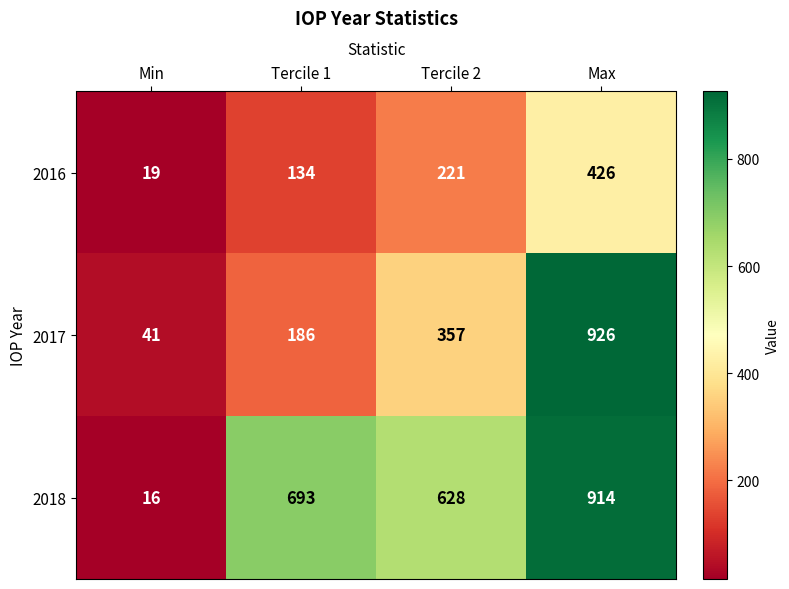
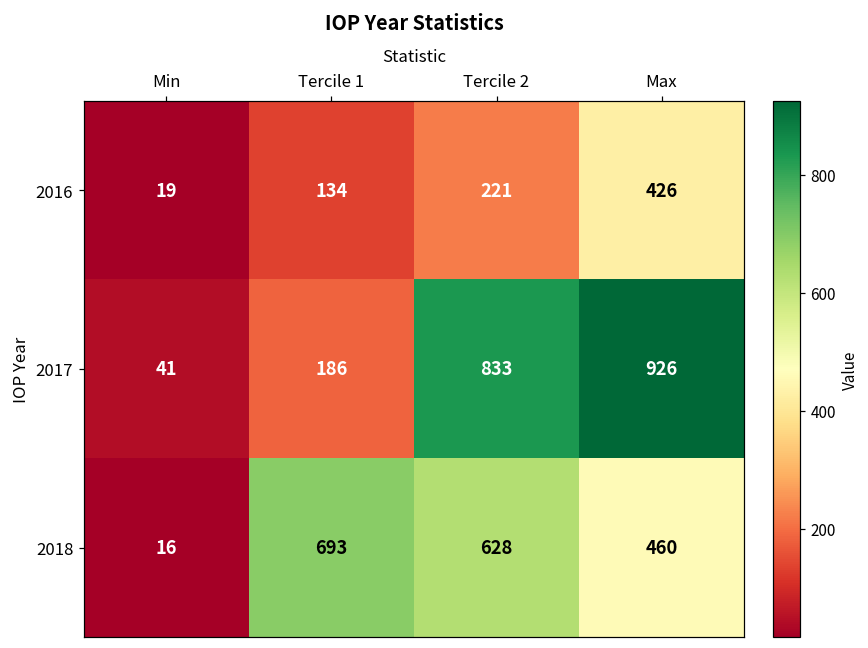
  {
    "2016": {
      "Min": 19,
      "Tercile 1": 134,
      "Tercile 2": 221,
      "Max": 426
    },
    "2017": {
      "Min": 41,
      "Tercile 1": 186,
-     "Tercile 2": 357,
+     "Tercile 2": 833,
      "Max": 926
    },
    "2018": {
      "Min": 16,
      "Tercile 1": 693,
      "Tercile 2": 628,
-     "Max": 914
+     "Max": 460
    }
  }
